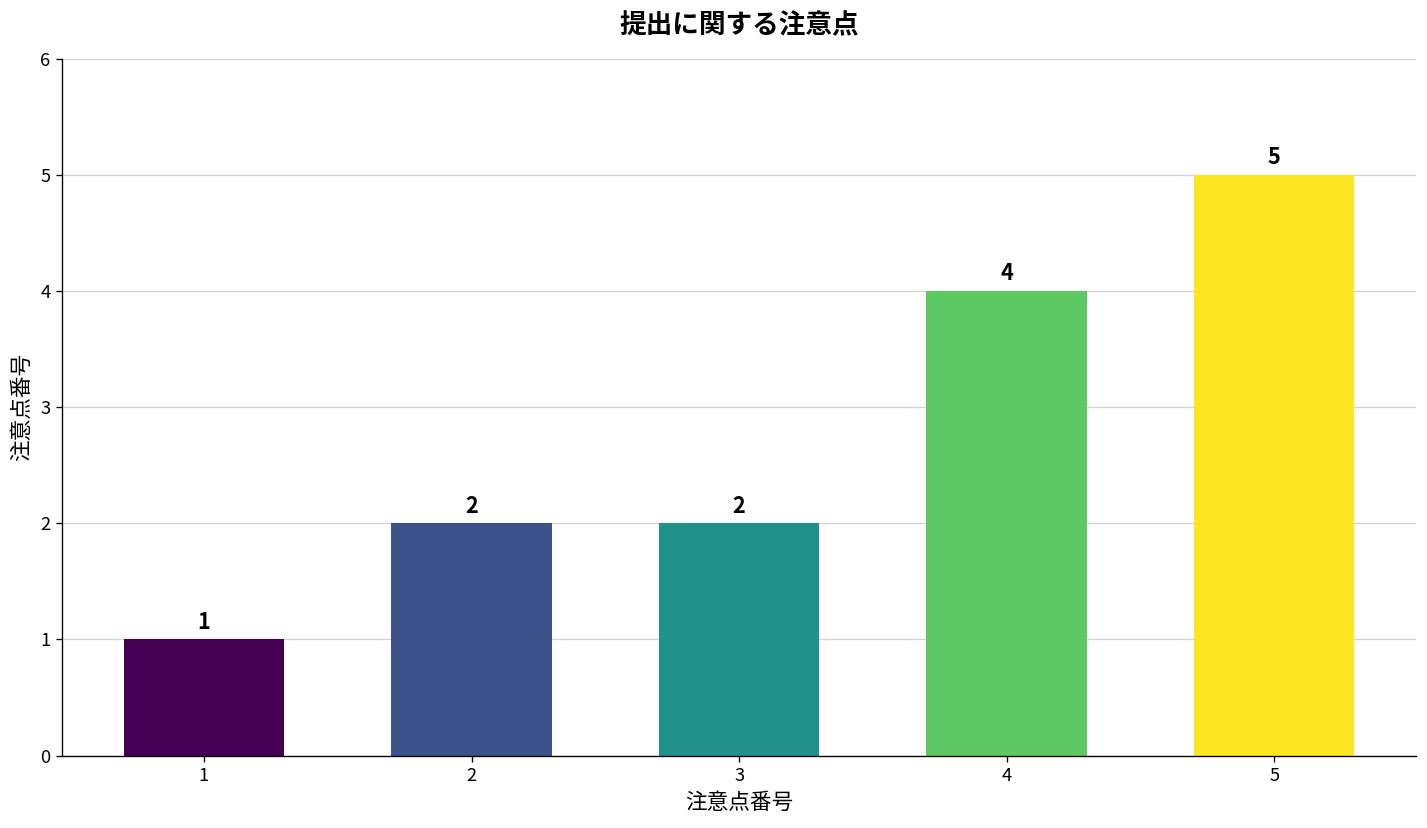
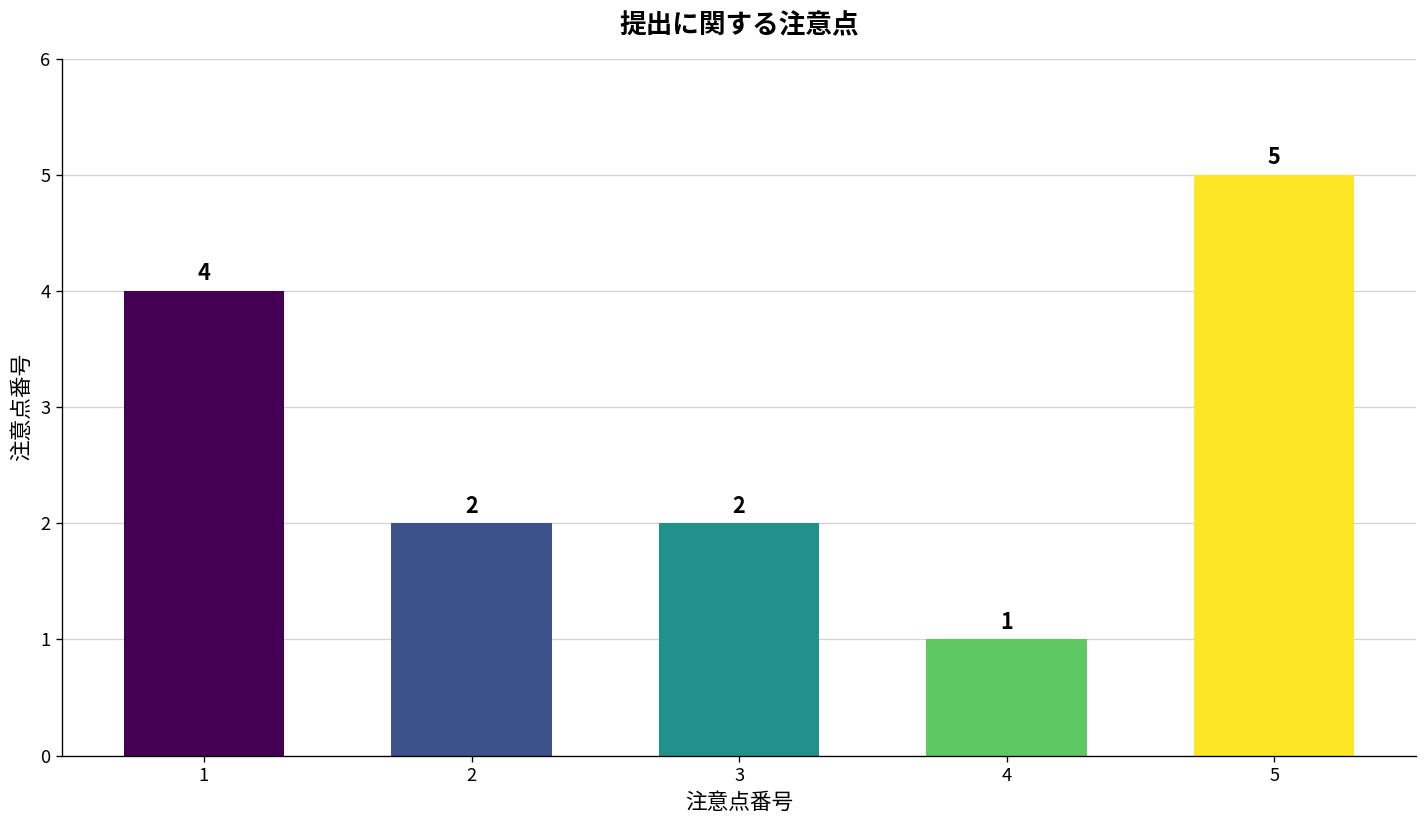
  {
-   "1": 1,
+   "1": 4,
    "2": 2,
    "3": 2,
-   "4": 4,
+   "4": 1,
    "5": 5
  }
